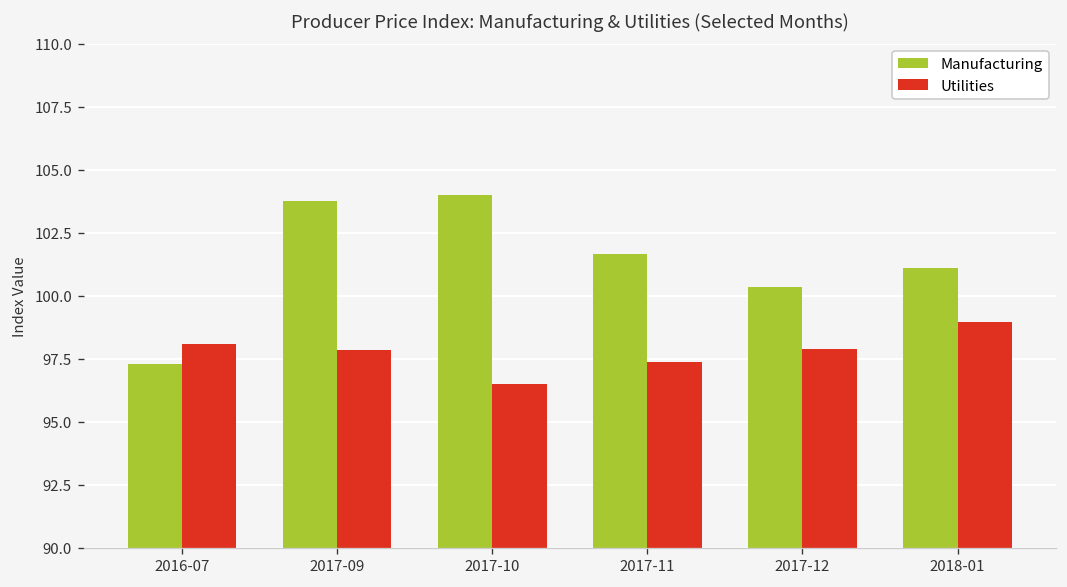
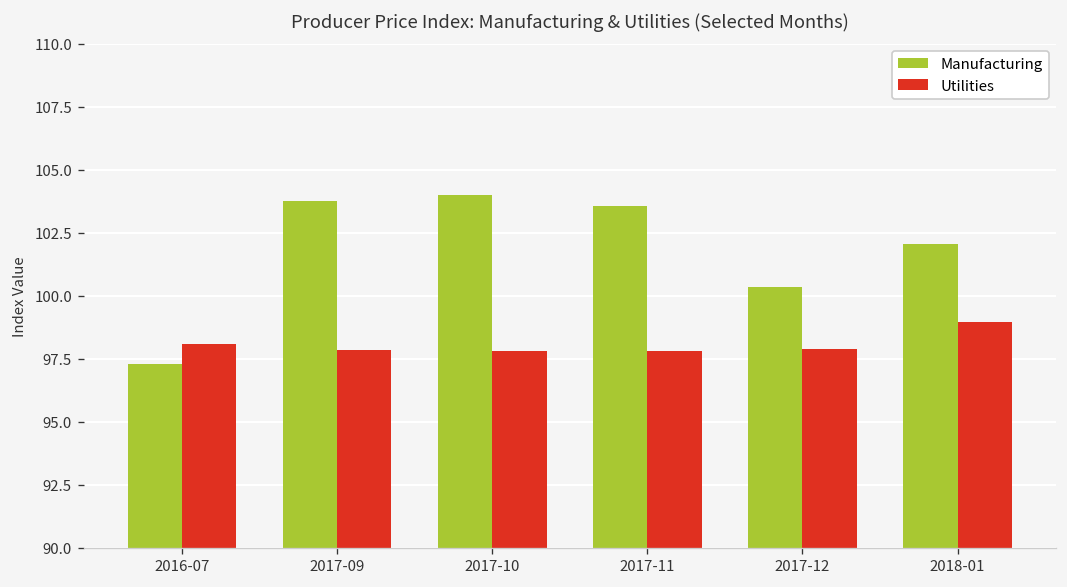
  {
    "Manufacturing": {
      "2016-07": 97.3,
      "2017-09": 103.8,
      "2017-10": 104.0,
-     "2017-11": 101.7,
+     "2017-11": 103.6,
      "2017-12": 100.4,
-     "2018-01": 101.1
+     "2018-01": 102.1
    },
    "Utilities": {
      "2016-07": 98.1,
      "2017-09": 97.9,
-     "2017-10": 96.5,
-     "2017-11": 97.4,
+     "2017-10": 97.8,
+     "2017-11": 97.8,
      "2017-12": 97.9,
      "2018-01": 98.9
    }
  }
